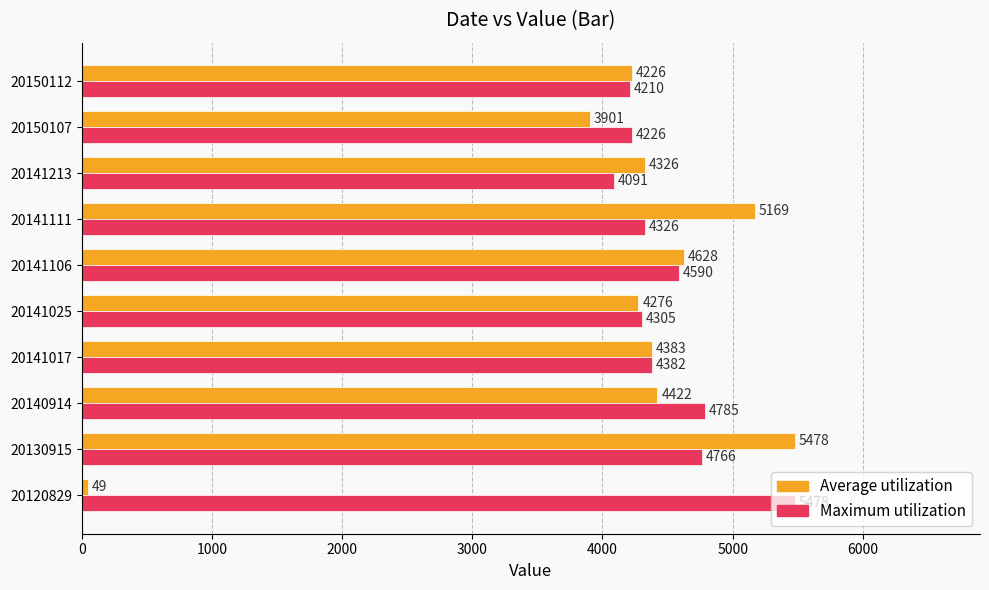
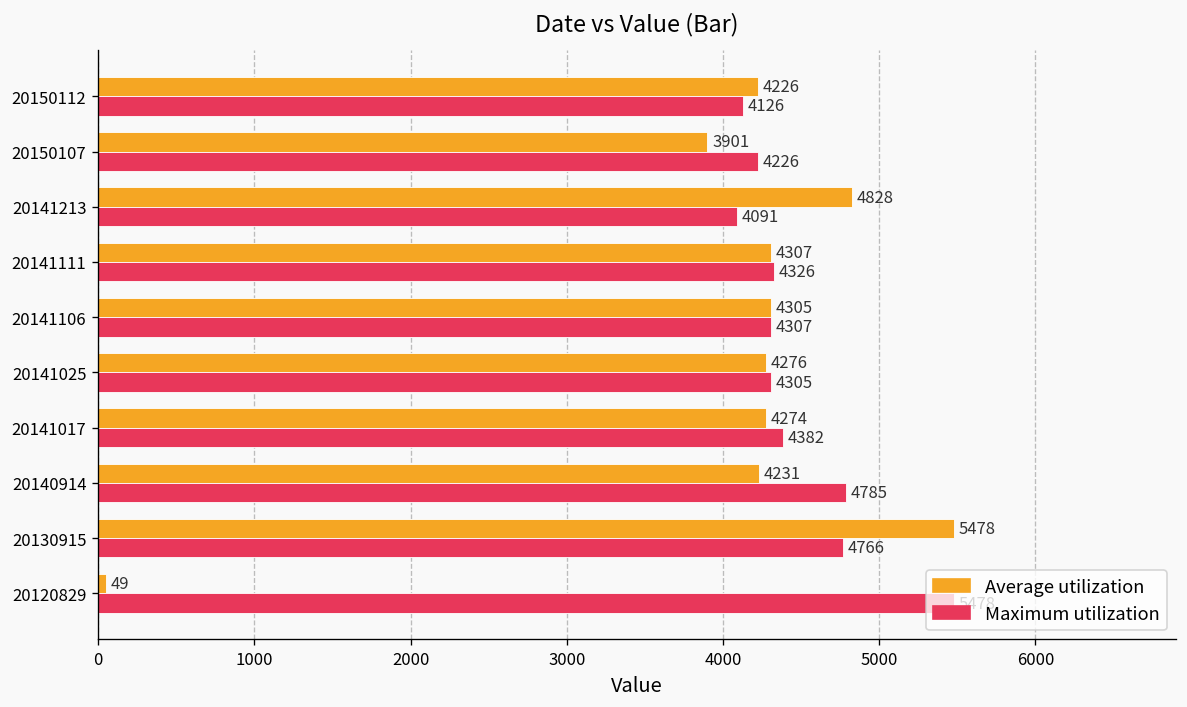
  {
    "Average utilization": {
      "20150112": 4226,
      "20150107": 3901,
-     "20141213": 4326,
-     "20141111": 5169,
-     "20141106": 4628,
+     "20141213": 4828,
+     "20141111": 4307,
+     "20141106": 4305,
      "20141025": 4276,
-     "20141017": 4383,
-     "20140914": 4422,
+     "20141017": 4274,
+     "20140914": 4231,
      "20130915": 5478,
      "20120829": 49
    },
    "Maximum utilization": {
-     "20150112": 4210,
+     "20150112": 4126,
      "20150107": 4226,
      "20141213": 4091,
      "20141111": 4326,
-     "20141106": 4590,
+     "20141106": 4307,
      "20141025": 4305,
      "20141017": 4382,
      "20140914": 4785,
      "20130915": 4766
    }
  }
